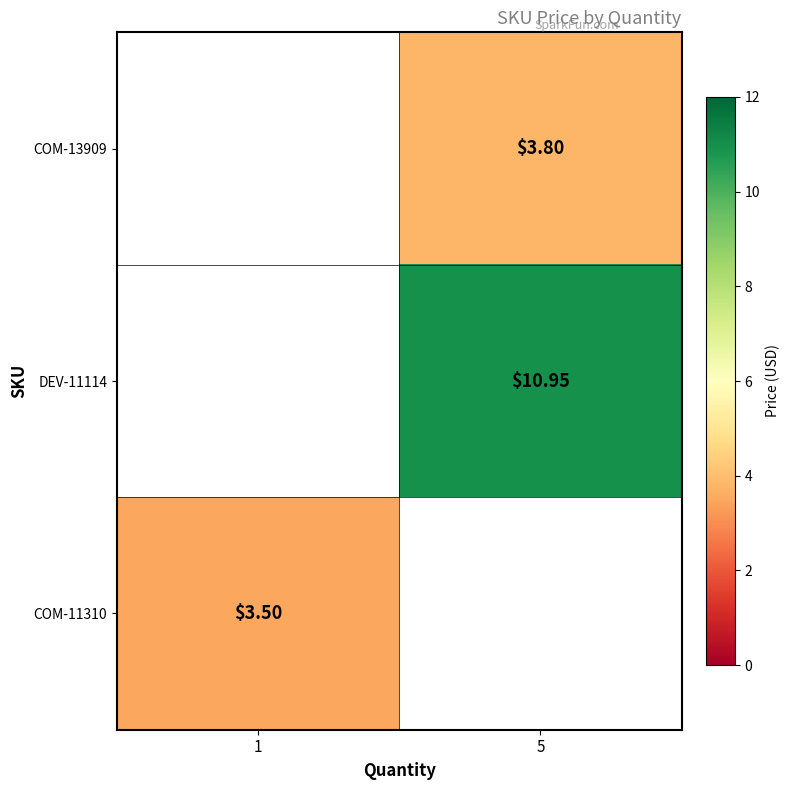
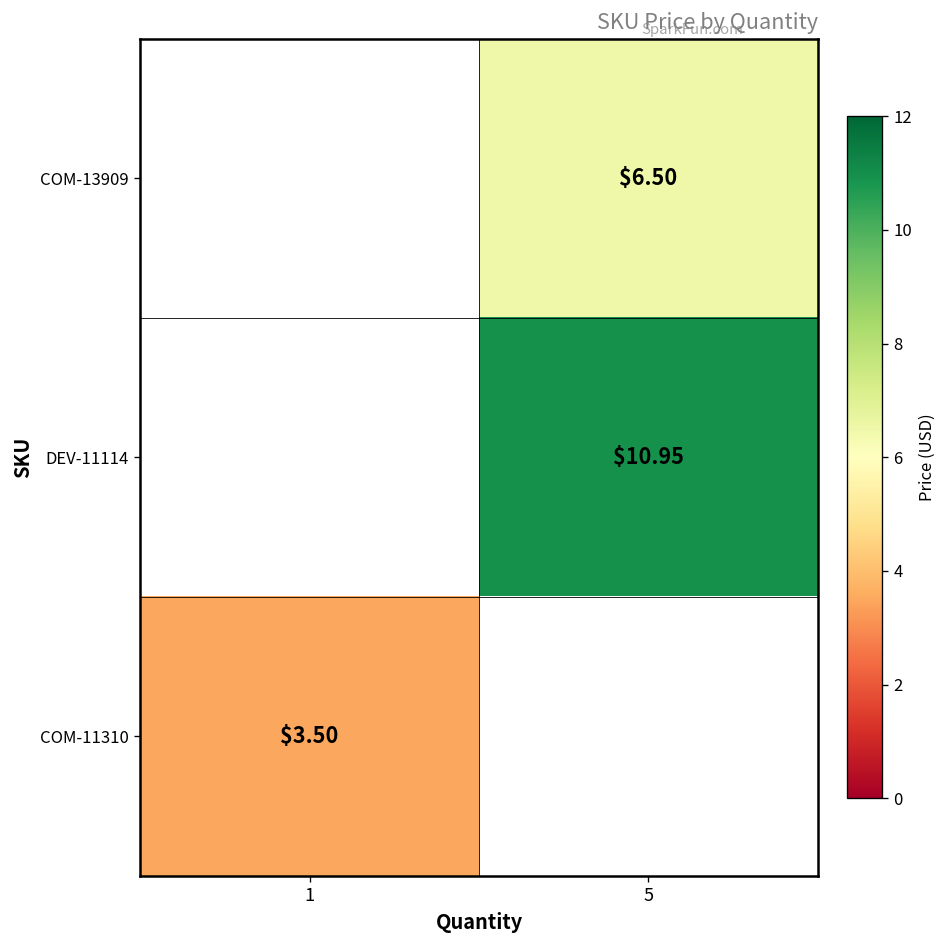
  {
    "COM-13909": {
-     "5": "$3.80"
+     "5": "$6.50"
    },
    "DEV-11114": {
      "5": "$10.95"
    },
    "COM-11310": {
      "1": "$3.50"
    }
  }
